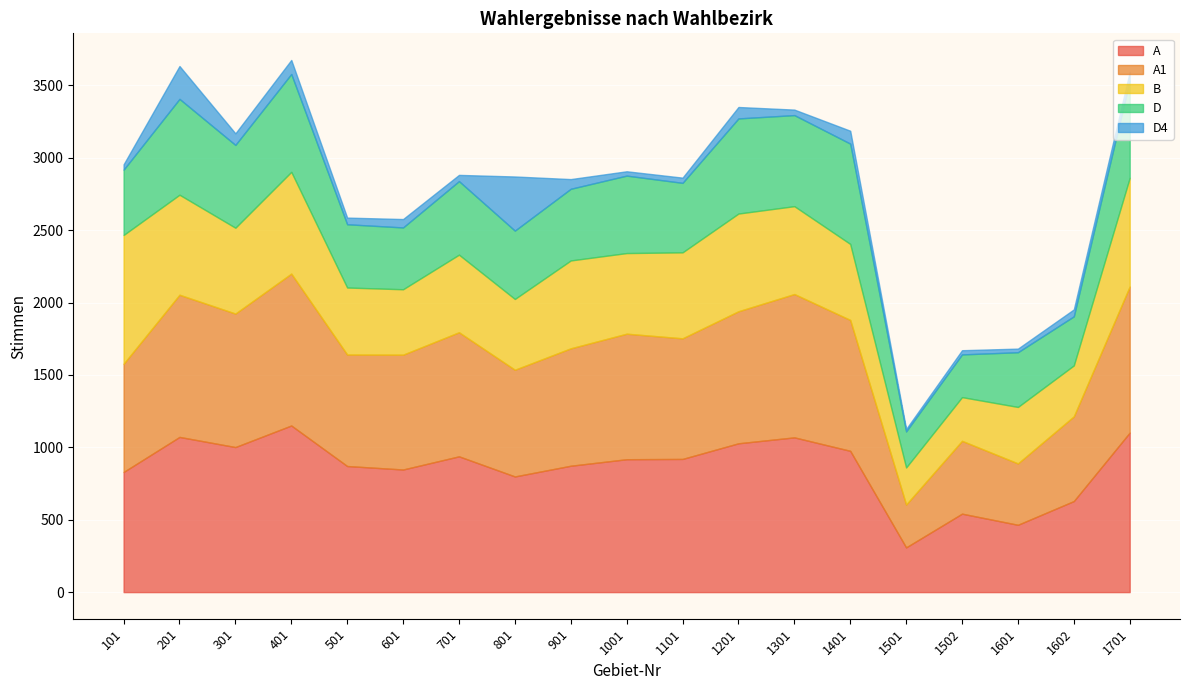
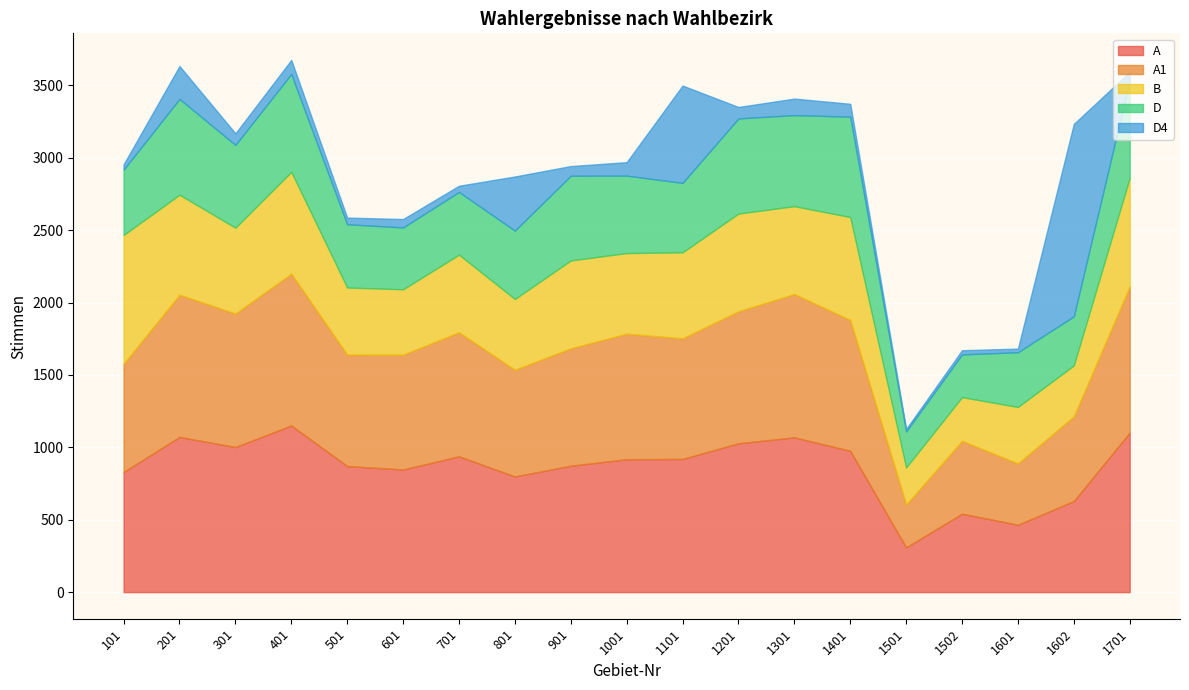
  {
    "B": {
      "101": 890,
      "201": 690,
      "301": 590,
      "401": 700,
      "501": 460,
      "601": 450,
      "701": 540,
      "801": 490,
      "901": 610,
      "1001": 560,
      "1101": 590,
      "1201": 680,
      "1301": 610,
-     "1401": 530,
+     "1401": 710,
      "1501": 260,
      "1502": 300,
      "1601": 390,
      "1602": 350,
      "1701": 750
    },
    "D": {
      "101": 450,
      "201": 660,
      "301": 570,
      "401": 680,
      "501": 440,
      "601": 430,
-     "701": 510,
+     "701": 430,
      "801": 470,
-     "901": 500,
+     "901": 590,
      "1001": 540,
      "1101": 480,
      "1201": 660,
      "1301": 630,
      "1401": 690,
      "1502": 300,
      "1601": 380,
      "1602": 340
    },
    "D4": {
      "101": 40,
      "201": 230,
      "301": 80,
      "401": 100,
      "501": 50,
      "601": 60,
      "701": 40,
      "801": 370,
      "901": 70,
-     "1001": 30,
-     "1101": 40,
+     "1001": 90,
+     "1101": 670,
      "1201": 80,
-     "1301": 40,
+     "1301": 110,
      "1401": 90,
      "1502": 30,
      "1601": 30,
-     "1602": 50
+     "1602": 1330
    }
  }
